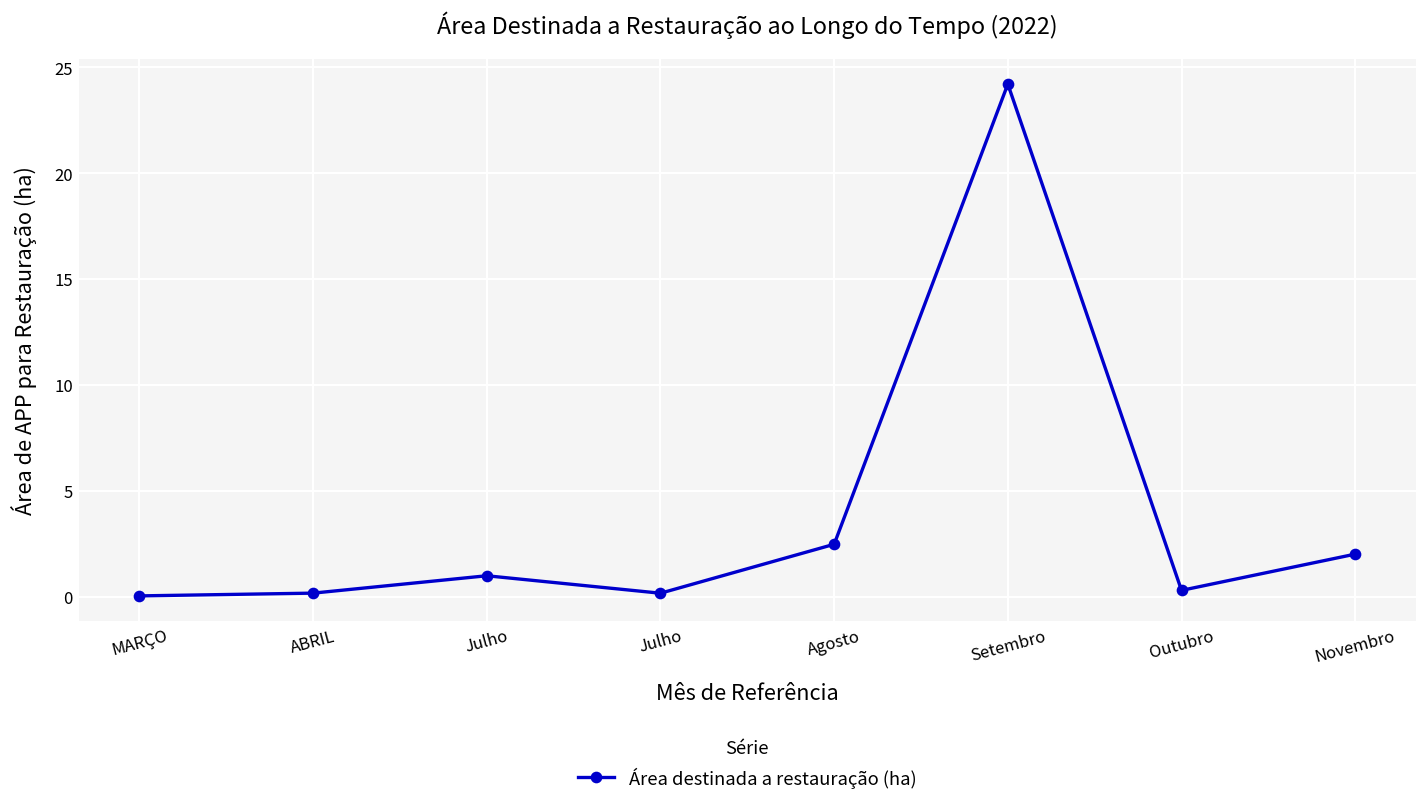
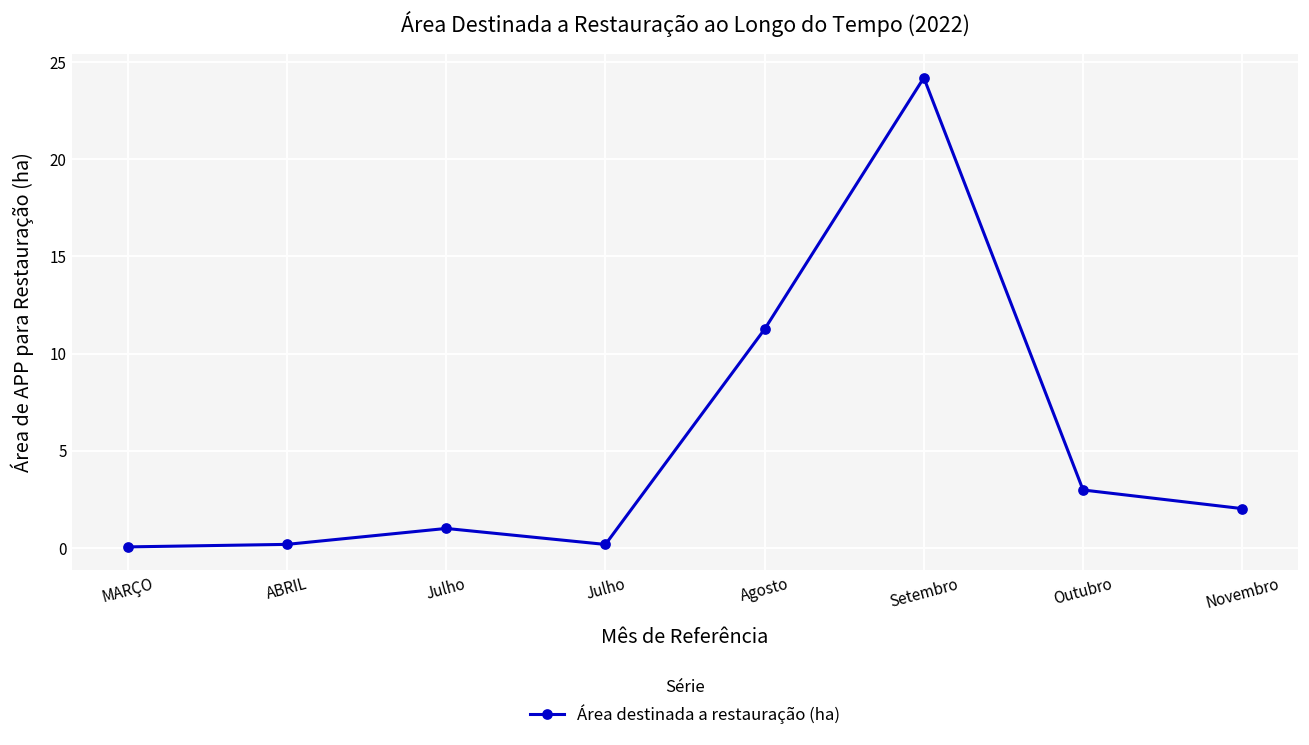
  {
    "MARÇO": 0.1,
    "ABRIL": 0.2,
-   "Agosto": 2.5,
+   "Agosto": 11.3,
    "Setembro": 24.2,
-   "Outubro": 0.3,
+   "Outubro": 3.0,
    "Novembro": 2.0
  }
